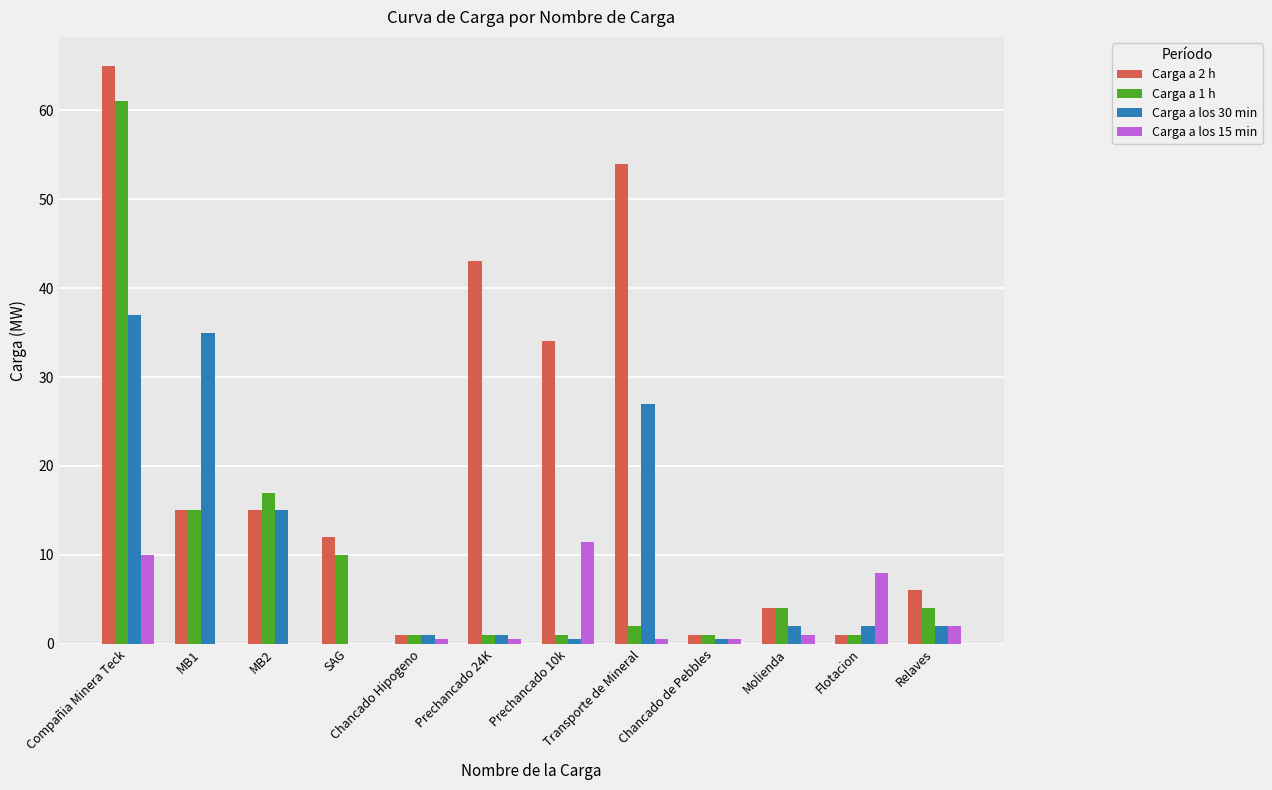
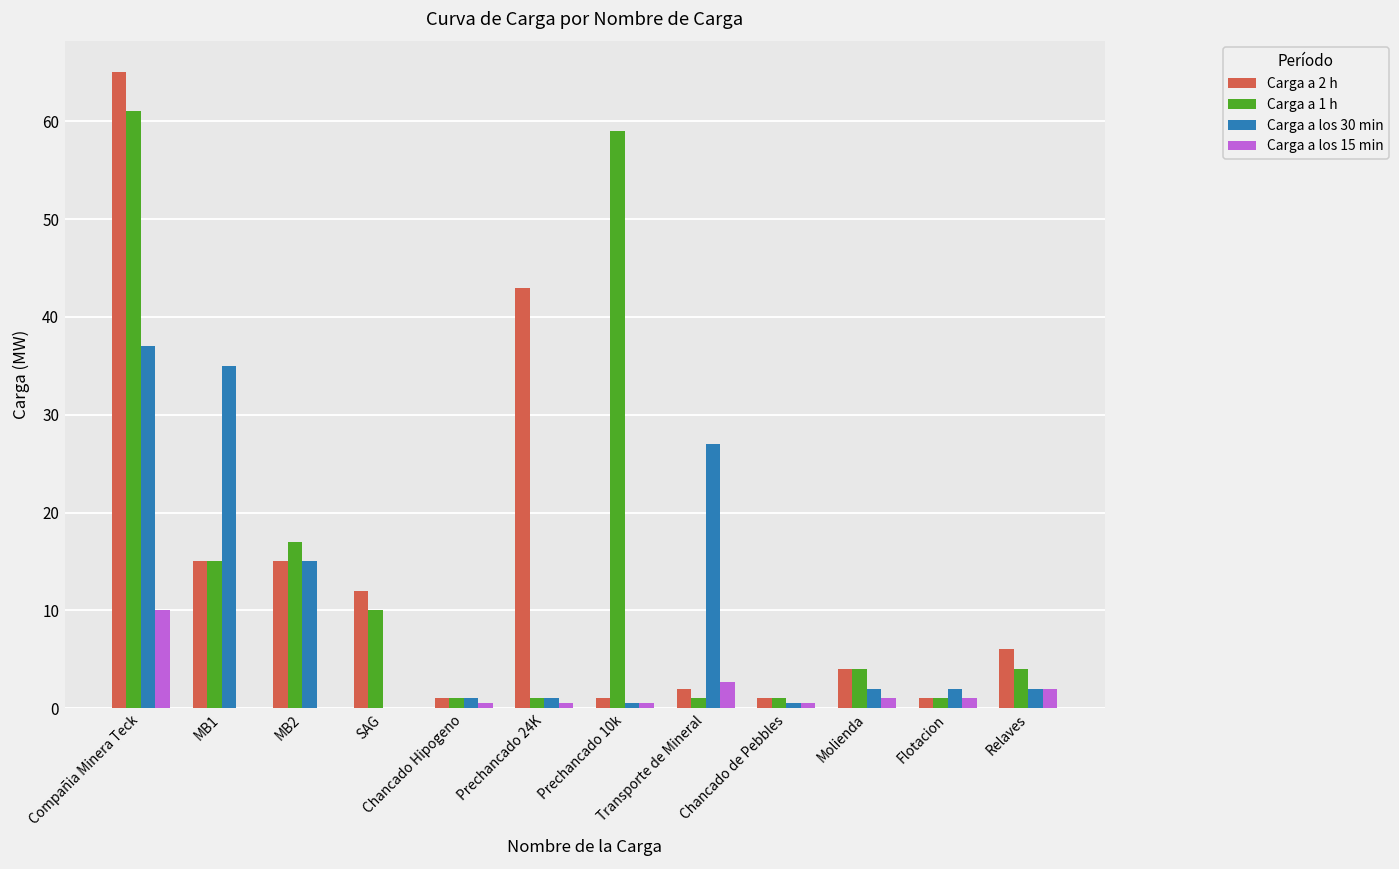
  {
    "Carga a 2 h": {
      "Compañia Minera Teck": 65,
      "MB1": 15,
      "MB2": 15,
      "SAG": 12,
      "Chancado Hipogeno": 1,
      "Prechancado 24K": 43,
-     "Prechancado 10k": 34,
-     "Transporte de Mineral": 54,
+     "Prechancado 10k": 1,
+     "Transporte de Mineral": 2,
      "Chancado de Pebbles": 1,
      "Molienda": 4,
      "Flotacion": 1,
      "Relaves": 6
    },
    "Carga a 1 h": {
      "Compañia Minera Teck": 61,
      "MB1": 15,
      "MB2": 17,
      "SAG": 10,
      "Chancado Hipogeno": 1,
      "Prechancado 24K": 1,
-     "Prechancado 10k": 1,
-     "Transporte de Mineral": 2,
+     "Prechancado 10k": 59,
+     "Transporte de Mineral": 1,
      "Chancado de Pebbles": 1,
      "Molienda": 4,
      "Flotacion": 1,
      "Relaves": 4
    },
    "Carga a los 30 min": {
      "Compañia Minera Teck": 37,
      "MB1": 35,
      "MB2": 15,
      "SAG": 0,
      "Chancado Hipogeno": 1,
      "Prechancado 24K": 1,
      "Prechancado 10k": 1,
      "Transporte de Mineral": 27,
      "Chancado de Pebbles": 1,
      "Molienda": 2,
      "Flotacion": 2,
      "Relaves": 2
    },
    "Carga a los 15 min": {
      "Compañia Minera Teck": 10,
      "MB1": 0,
      "MB2": 0,
      "SAG": 0,
      "Chancado Hipogeno": 1,
      "Prechancado 24K": 1,
-     "Prechancado 10k": 12,
-     "Transporte de Mineral": 1,
+     "Prechancado 10k": 1,
+     "Transporte de Mineral": 3,
      "Chancado de Pebbles": 1,
      "Molienda": 1,
-     "Flotacion": 8,
+     "Flotacion": 1,
      "Relaves": 2
    }
  }
